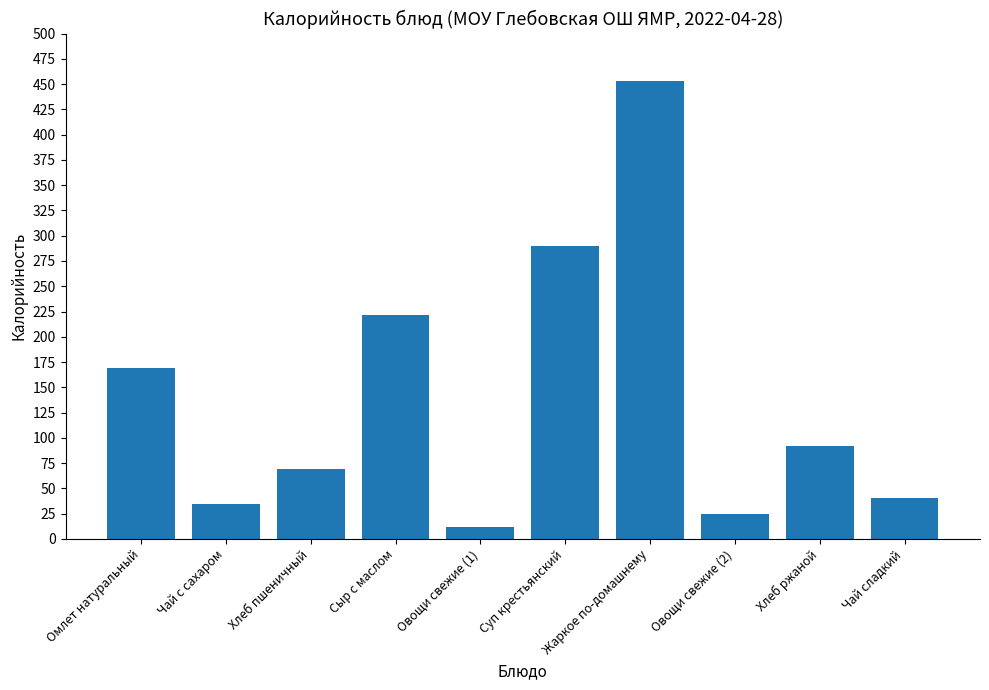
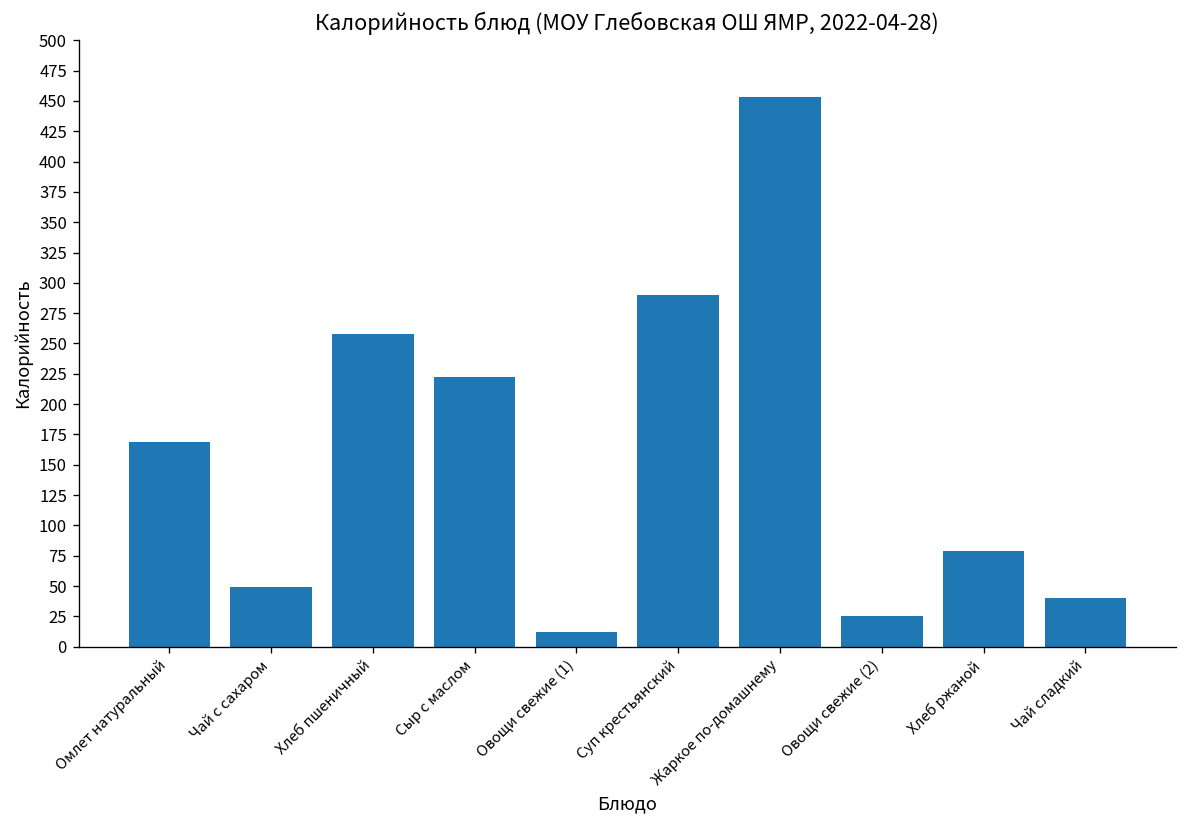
  {
    "Омлет натуральный": 169,
-   "Чай с сахаром": 35,
-   "Хлеб пшеничный": 69,
+   "Чай с сахаром": 49,
+   "Хлеб пшеничный": 258,
    "Сыр с маслом": 222,
    "Овощи свежие (1)": 12,
    "Суп крестьянский": 290,
    "Жаркое по-домашнему": 453,
    "Овощи свежие (2)": 25,
-   "Хлеб ржаной": 92,
+   "Хлеб ржаной": 79,
    "Чай сладкий": 40
  }
